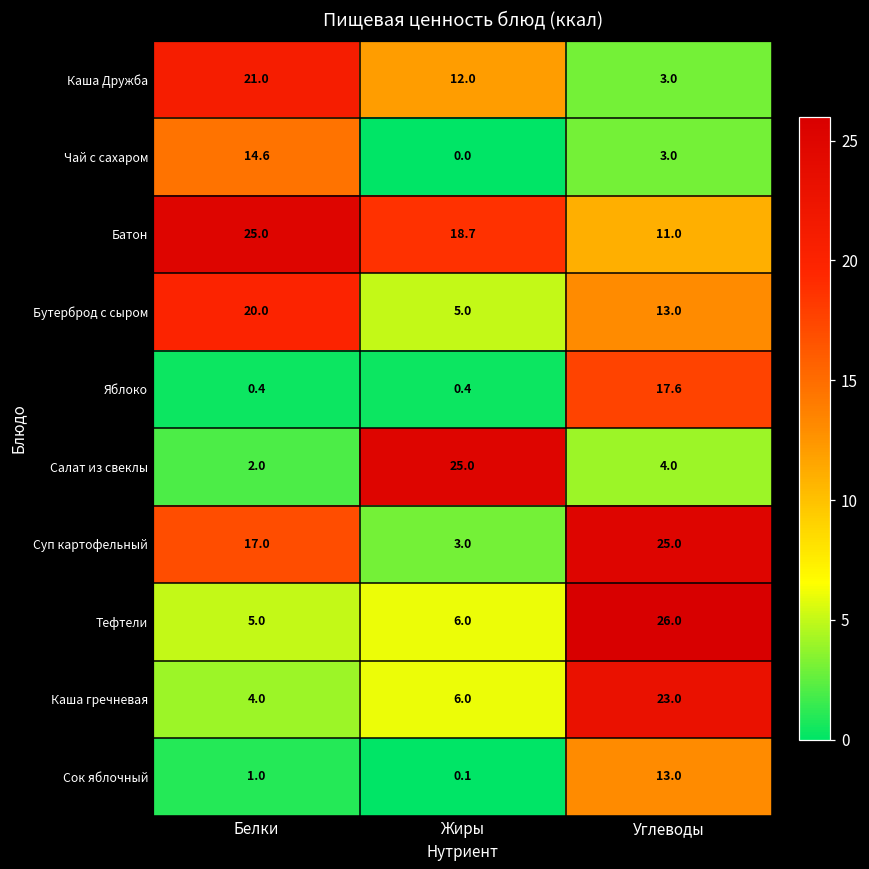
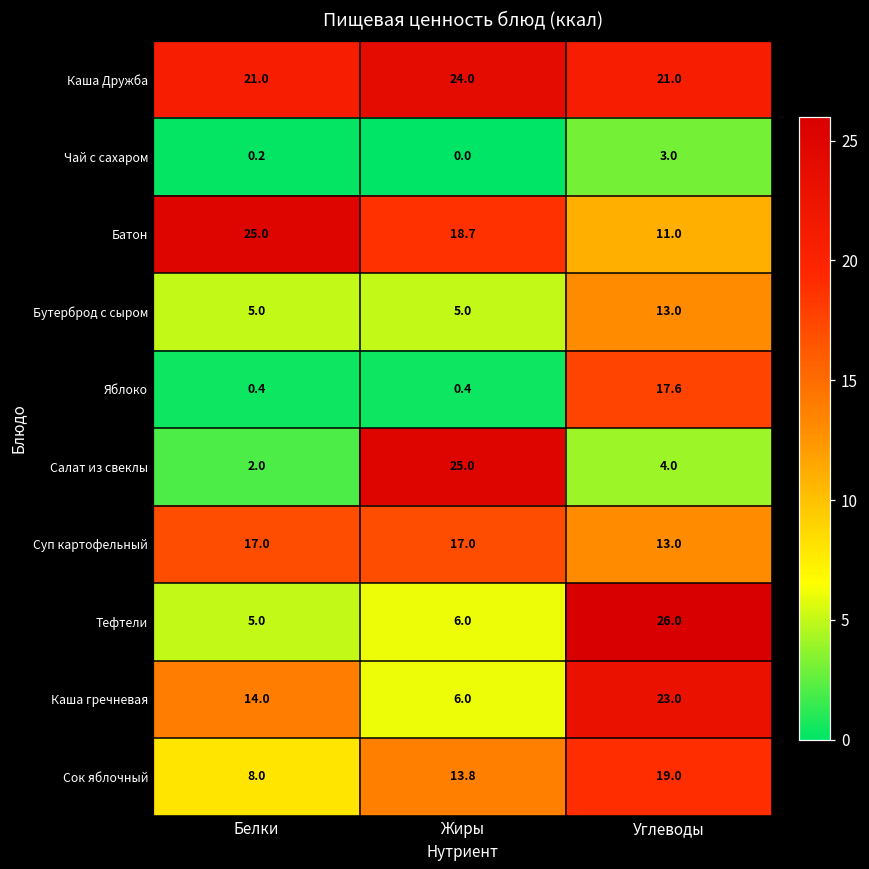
  {
    "Каша Дружба": {
      "Белки": 21.0,
-     "Жиры": 12.0,
-     "Углеводы": 3.0
+     "Жиры": 24.0,
+     "Углеводы": 21.0
    },
    "Чай с сахаром": {
-     "Белки": 14.6,
+     "Белки": 0.2,
      "Жиры": 0.0,
      "Углеводы": 3.0
    },
    "Батон": {
      "Белки": 25.0,
      "Жиры": 18.7,
      "Углеводы": 11.0
    },
    "Бутерброд с сыром": {
-     "Белки": 20.0,
+     "Белки": 5.0,
      "Жиры": 5.0,
      "Углеводы": 13.0
    },
    "Яблоко": {
      "Белки": 0.4,
      "Жиры": 0.4,
      "Углеводы": 17.6
    },
    "Салат из свеклы": {
      "Белки": 2.0,
      "Жиры": 25.0,
      "Углеводы": 4.0
    },
    "Суп картофельный": {
      "Белки": 17.0,
-     "Жиры": 3.0,
-     "Углеводы": 25.0
+     "Жиры": 17.0,
+     "Углеводы": 13.0
    },
    "Тефтели": {
      "Белки": 5.0,
      "Жиры": 6.0,
      "Углеводы": 26.0
    },
    "Каша гречневая": {
-     "Белки": 4.0,
+     "Белки": 14.0,
      "Жиры": 6.0,
      "Углеводы": 23.0
    },
    "Сок яблочный": {
-     "Белки": 1.0,
-     "Жиры": 0.1,
-     "Углеводы": 13.0
+     "Белки": 8.0,
+     "Жиры": 13.8,
+     "Углеводы": 19.0
    }
  }
